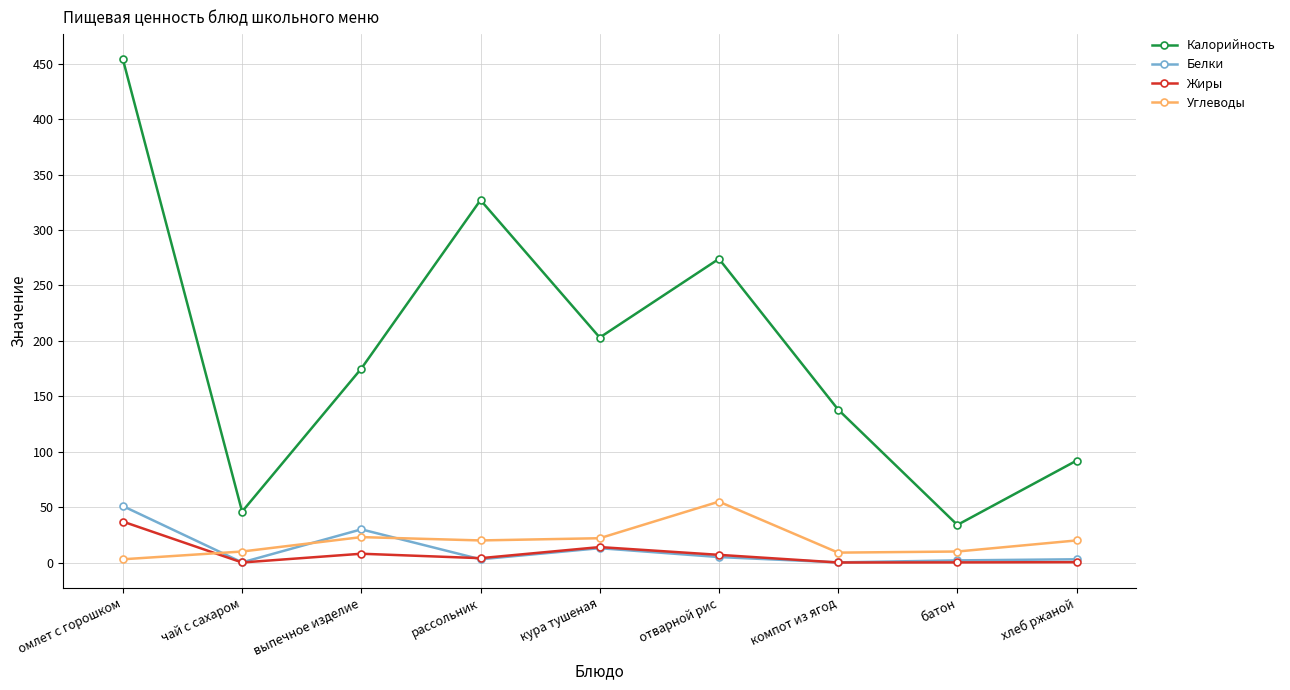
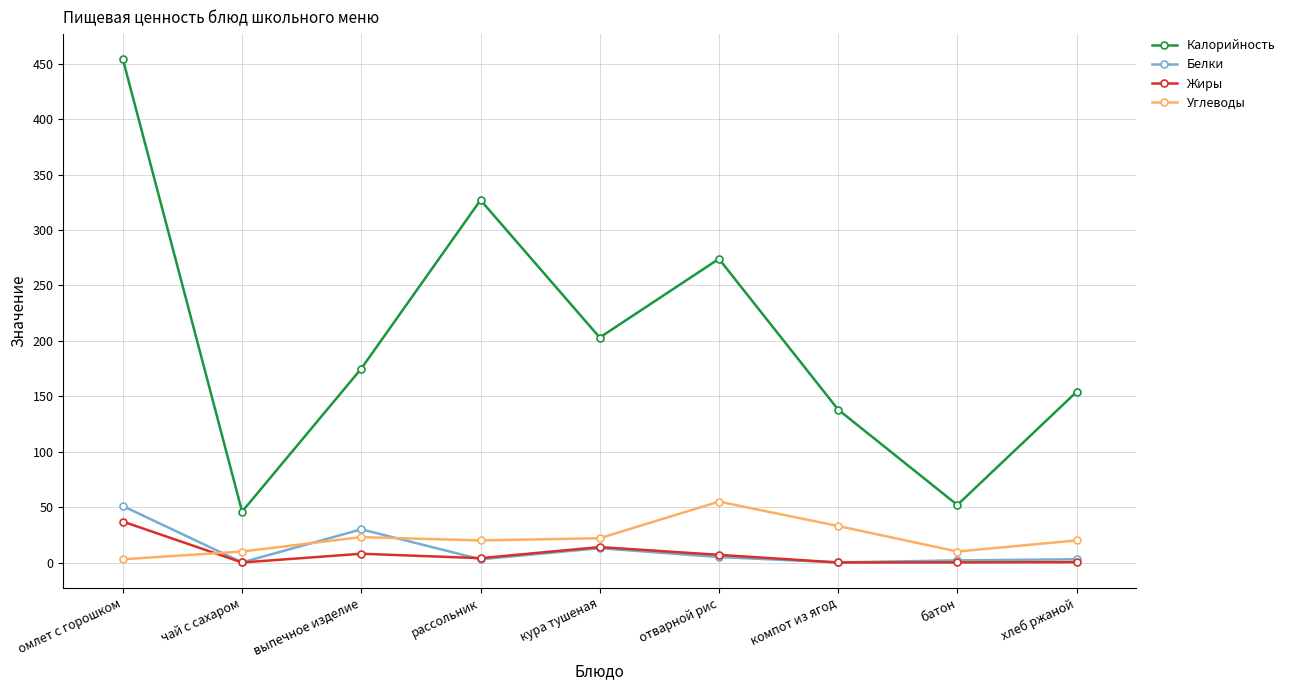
  {
    "Калорийность": {
      "омлет с горошком": 454,
      "чай с сахаром": 46,
      "выпечное изделие": 175,
      "рассольник": 327,
      "кура тушеная": 203,
      "отварной рис": 274,
      "компот из ягод": 138,
-     "батон": 34,
-     "хлеб ржаной": 92
+     "батон": 52,
+     "хлеб ржаной": 154
    },
    "Белки": {
      "омлет с горошком": 51,
      "выпечное изделие": 30,
      "хлеб ржаной": 3
    },
    "Жиры": {
      "омлет с горошком": 37,
      "выпечное изделие": 8,
      "хлеб ржаной": 0
    },
    "Углеводы": {
      "омлет с горошком": 3,
      "чай с сахаром": 10,
      "выпечное изделие": 23,
      "рассольник": 20,
      "кура тушеная": 22,
      "отварной рис": 55,
-     "компот из ягод": 9,
+     "компот из ягод": 33,
      "батон": 10,
      "хлеб ржаной": 20
    }
  }
